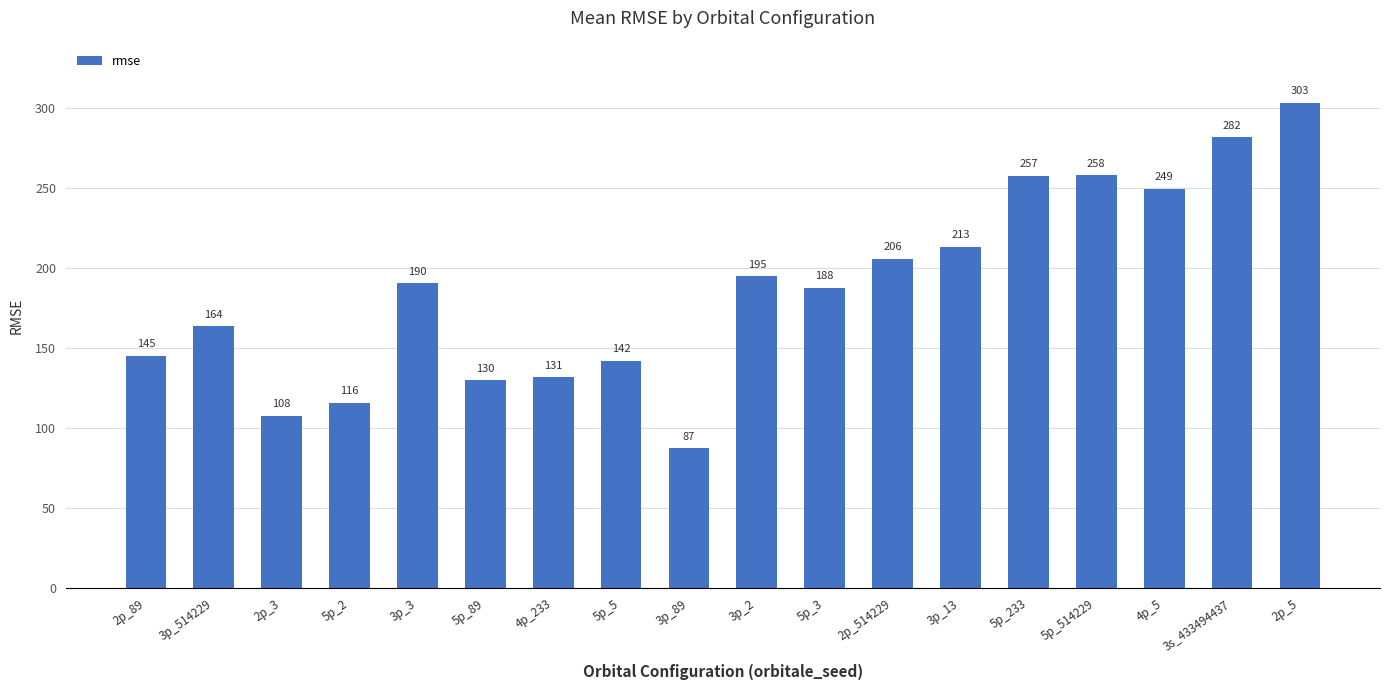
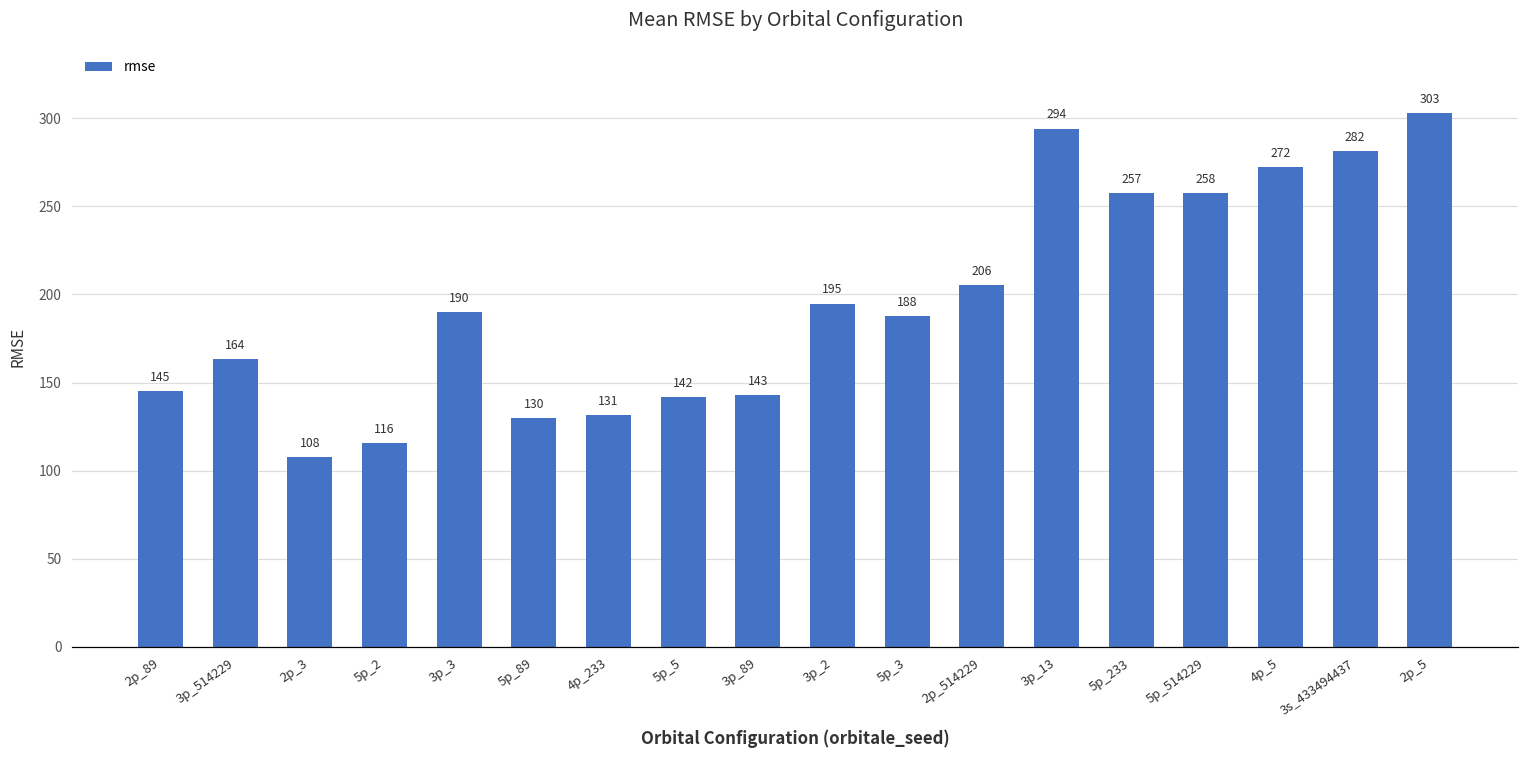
  {
    "2p_89": 145,
    "3p_514229": 164,
    "2p_3": 108,
    "5p_2": 116,
    "3p_3": 190,
    "5p_89": 130,
    "4p_233": 131,
    "5p_5": 142,
-   "3p_89": 87,
+   "3p_89": 143,
    "3p_2": 195,
    "5p_3": 188,
    "2p_514229": 206,
-   "3p_13": 213,
+   "3p_13": 294,
    "5p_233": 257,
    "5p_514229": 258,
-   "4p_5": 249,
+   "4p_5": 272,
    "3s_433494437": 282,
    "2p_5": 303
  }
